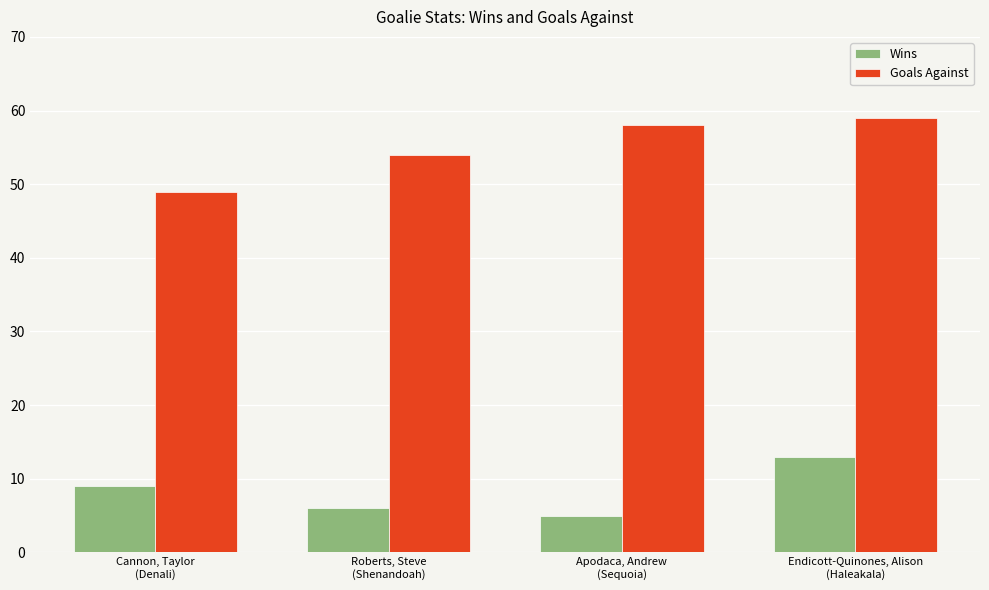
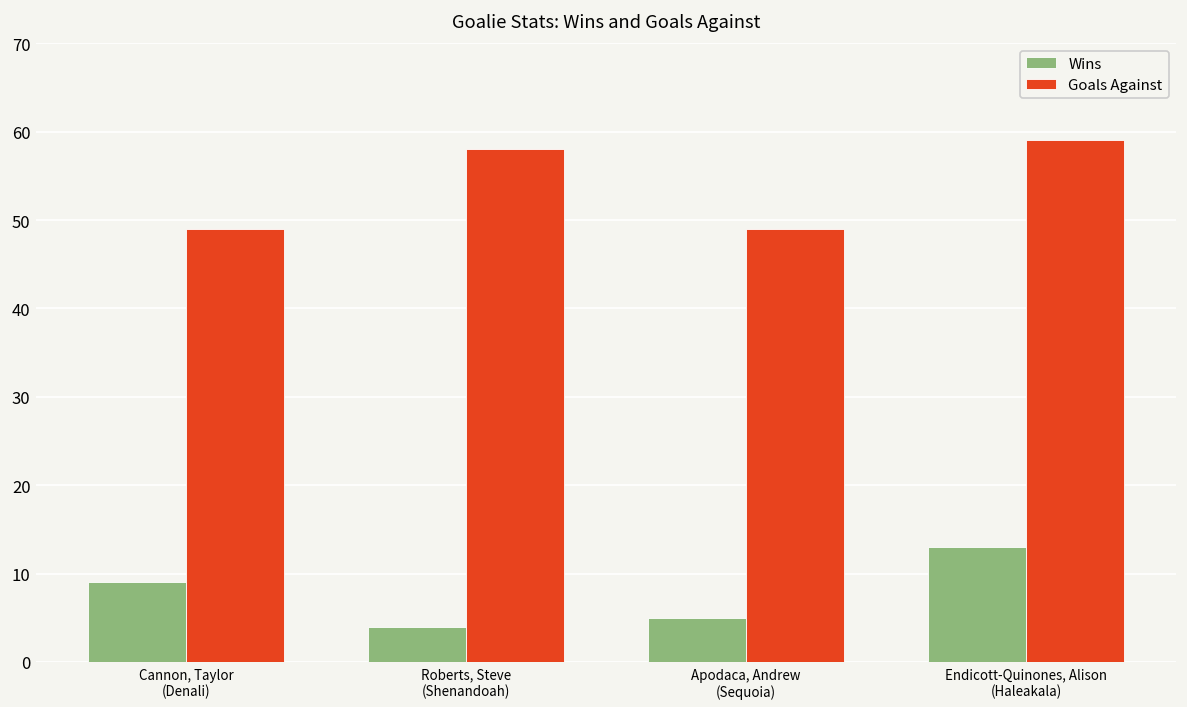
  {
    "Wins": {
      "Cannon, Taylor (Denali)": 9,
-     "Roberts, Steve (Shenandoah)": 6,
+     "Roberts, Steve (Shenandoah)": 4,
      "Apodaca, Andrew (Sequoia)": 5,
      "Endicott-Quinones, Alison (Haleakala)": 13
    },
    "Goals Against": {
      "Cannon, Taylor (Denali)": 49,
-     "Roberts, Steve (Shenandoah)": 54,
-     "Apodaca, Andrew (Sequoia)": 58,
+     "Roberts, Steve (Shenandoah)": 58,
+     "Apodaca, Andrew (Sequoia)": 49,
      "Endicott-Quinones, Alison (Haleakala)": 59
    }
  }
